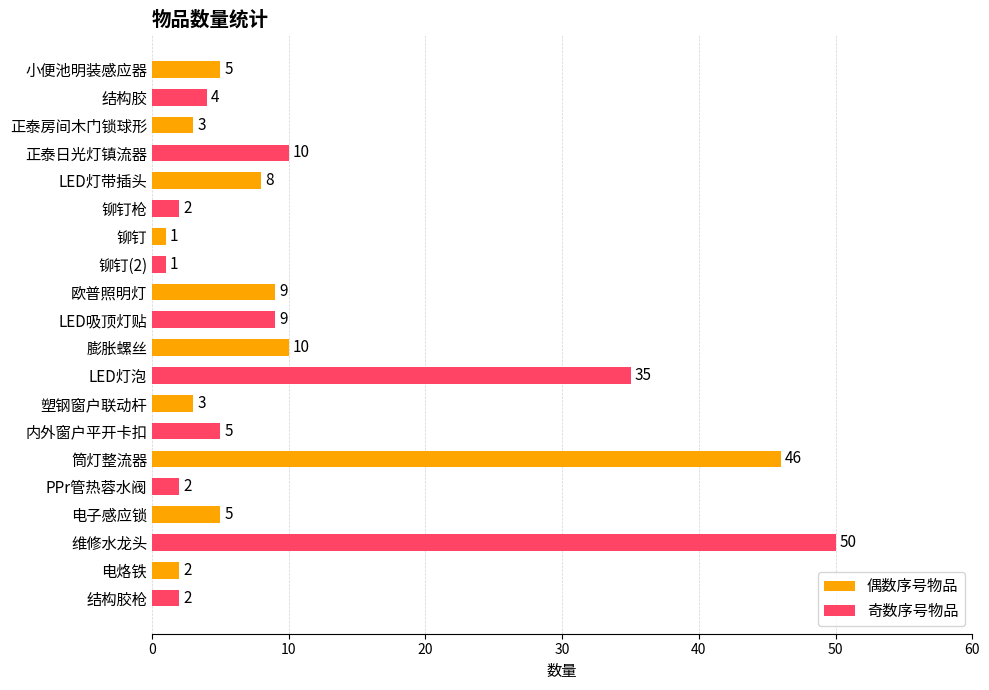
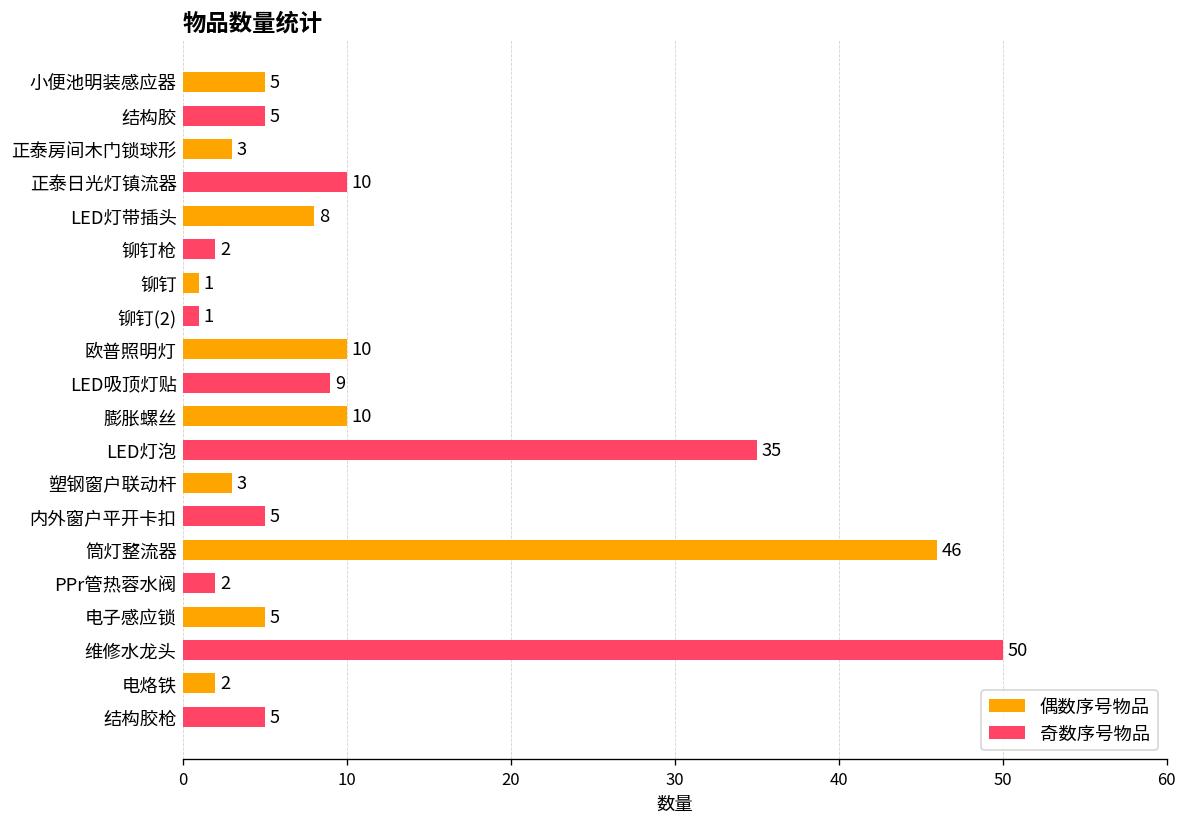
  {
    "小便池明装感应器": 5,
-   "结构胶": 4,
+   "结构胶": 5,
    "正泰房间木门锁球形": 3,
    "正泰日光灯镇流器": 10,
    "LED灯带插头": 8,
    "铆钉枪": 2,
    "铆钉": 1,
    "铆钉(2)": 1,
-   "欧普照明灯": 9,
+   "欧普照明灯": 10,
    "LED吸顶灯贴": 9,
    "膨胀螺丝": 10,
    "LED灯泡": 35,
    "塑钢窗户联动杆": 3,
    "内外窗户平开卡扣": 5,
    "筒灯整流器": 46,
    "PPr管热蓉水阀": 2,
    "电子感应锁": 5,
    "维修水龙头": 50,
    "电烙铁": 2,
-   "结构胶枪": 2
+   "结构胶枪": 5
  }
